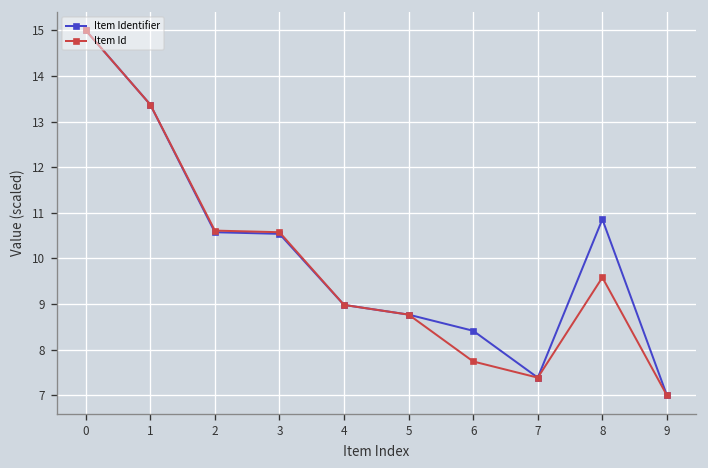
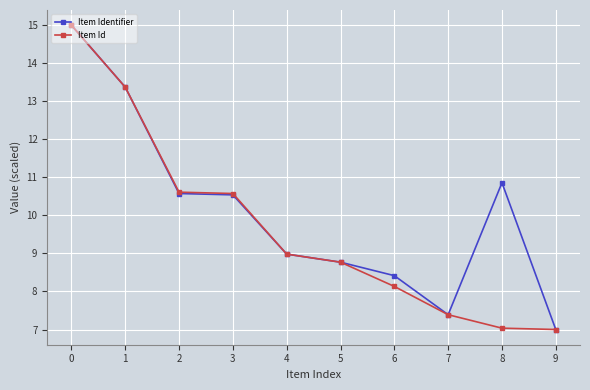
  {
    "Item Identifier": {
      "6": 8.4,
      "8": 10.9
    },
    "Item Id": {
-     "6": 7.7,
-     "8": 9.6
+     "6": 8.1,
+     "8": 7.0
    }
  }
